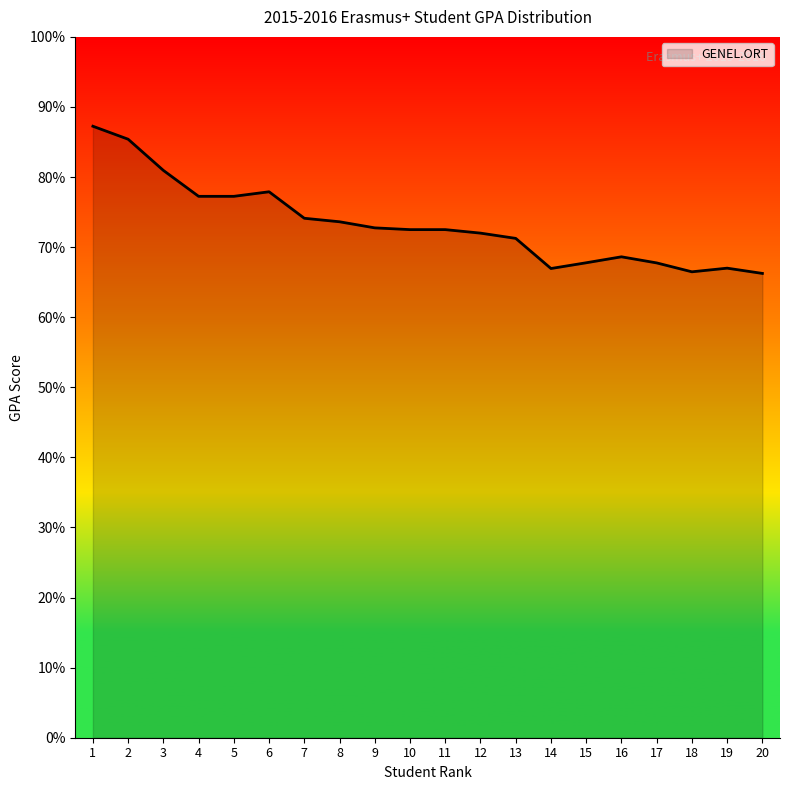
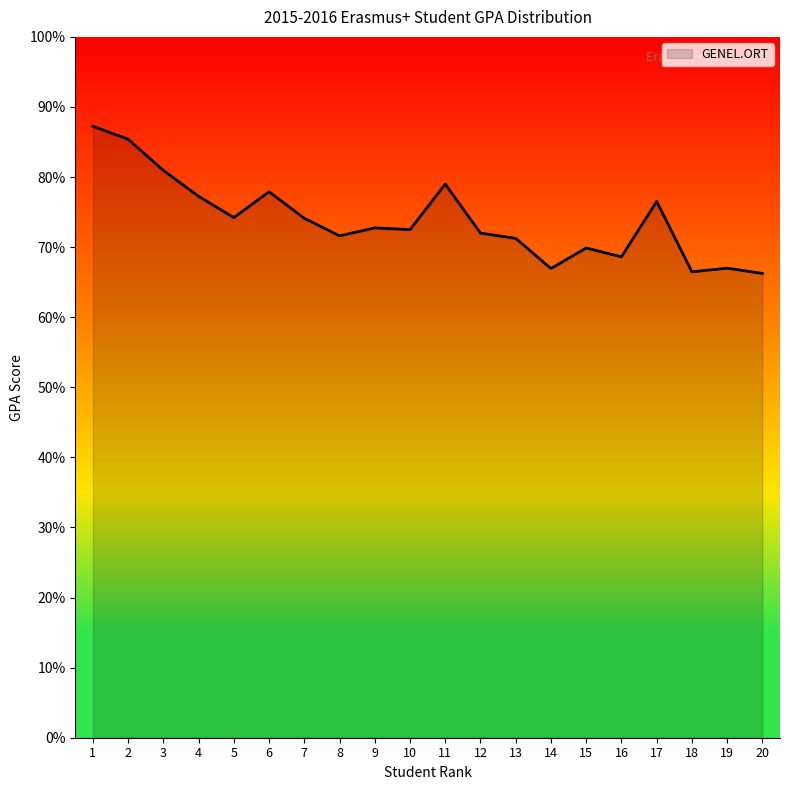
  {
    "1": "87%",
    "2": "85%",
    "3": "81%",
    "4": "77%",
-   "5": "77%",
+   "5": "74%",
    "6": "78%",
    "7": "74%",
-   "8": "74%",
+   "8": "72%",
    "9": "73%",
    "10": "73%",
-   "11": "73%",
+   "11": "79%",
    "12": "72%",
    "13": "71%",
    "14": "67%",
-   "15": "68%",
+   "15": "70%",
    "16": "69%",
-   "17": "68%",
+   "17": "77%",
    "18": "66%",
    "19": "67%",
    "20": "66%"
  }
